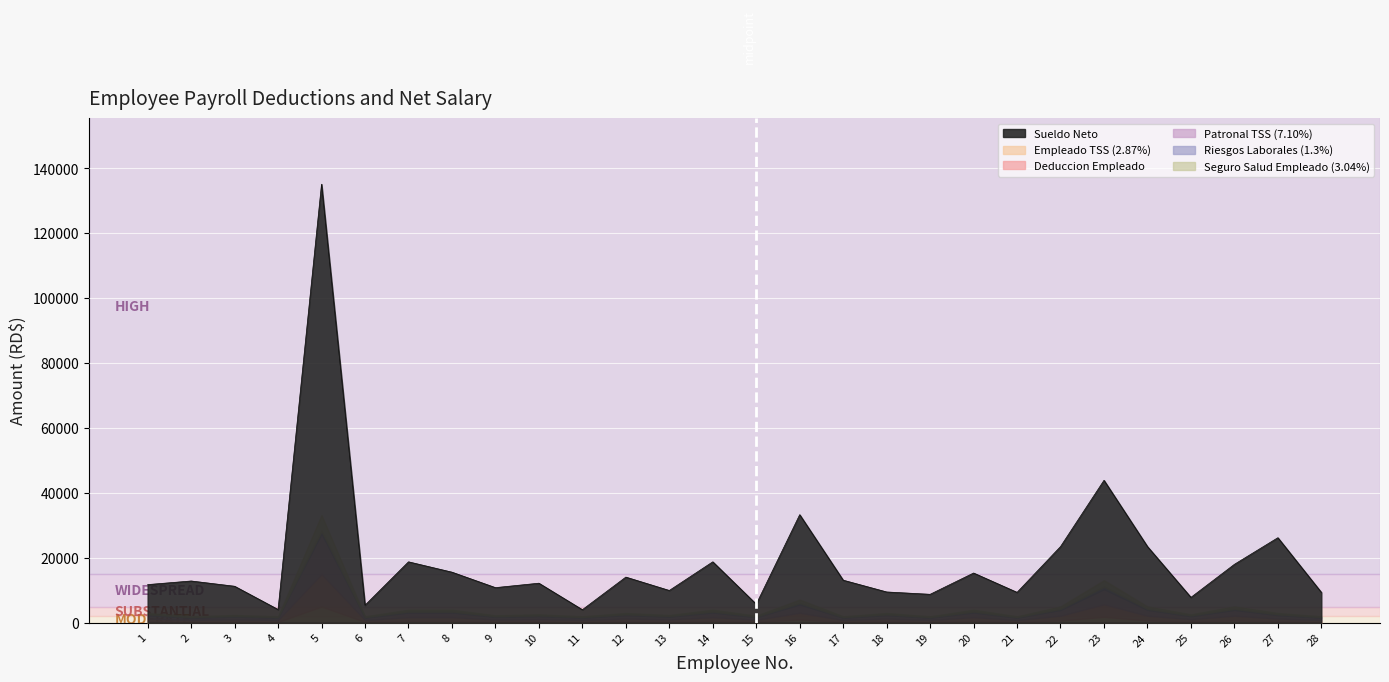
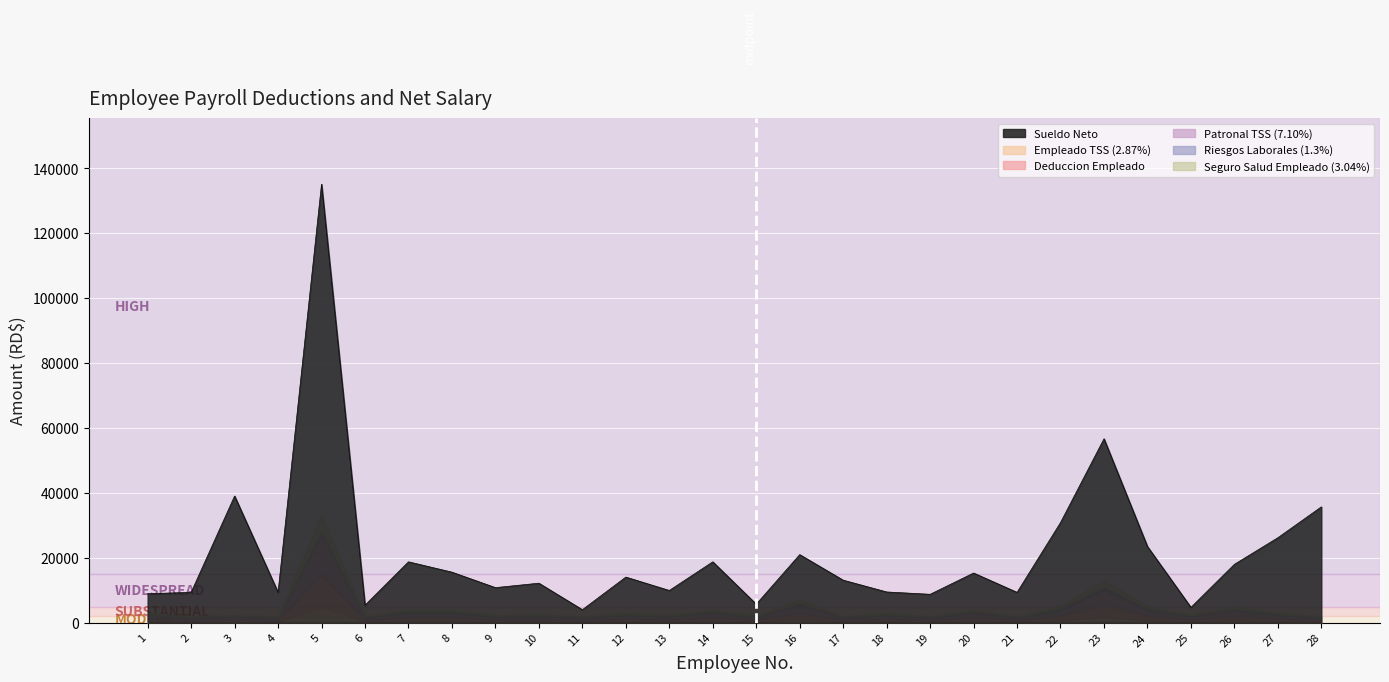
  {
    "Sueldo Neto": {
-     "1": 12000,
-     "2": 13000,
-     "3": 11000,
-     "4": 4000,
+     "1": 9000,
+     "2": 9000,
+     "3": 39000,
+     "4": 9000,
      "5": 135000,
      "6": 5000,
      "7": 19000,
      "8": 16000,
      "9": 11000,
      "10": 12000,
      "11": 4000,
      "12": 14000,
      "13": 10000,
      "14": 19000,
      "15": 6000,
-     "16": 33000,
+     "16": 21000,
      "17": 13000,
      "18": 10000,
      "19": 9000,
      "20": 15000,
      "21": 9000,
-     "22": 23000,
-     "23": 44000,
+     "22": 31000,
+     "23": 57000,
      "24": 23000,
-     "25": 8000,
+     "25": 5000,
      "26": 18000,
      "27": 26000,
-     "28": 9000
+     "28": 36000
    }
  }
